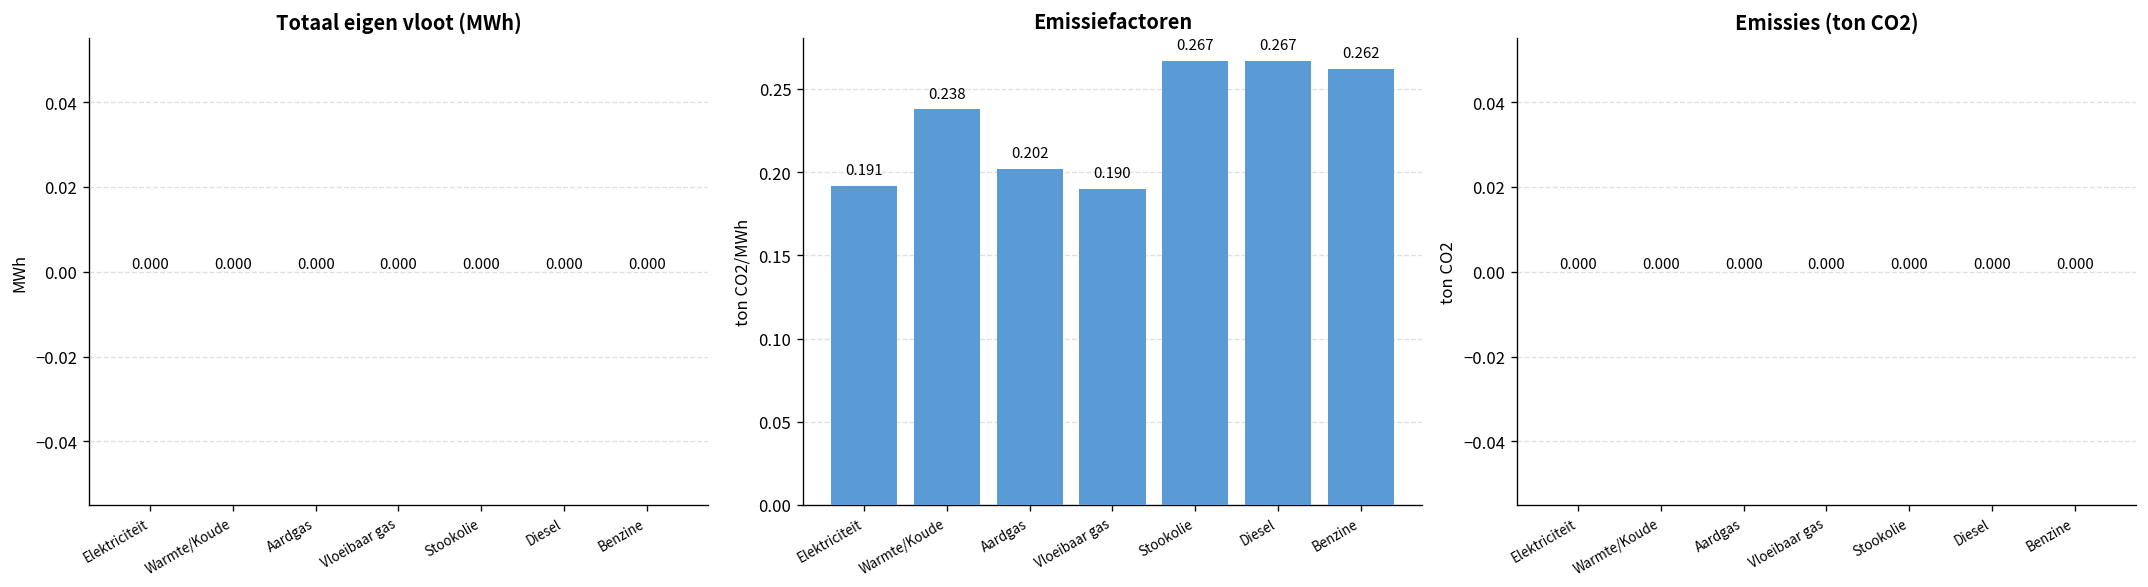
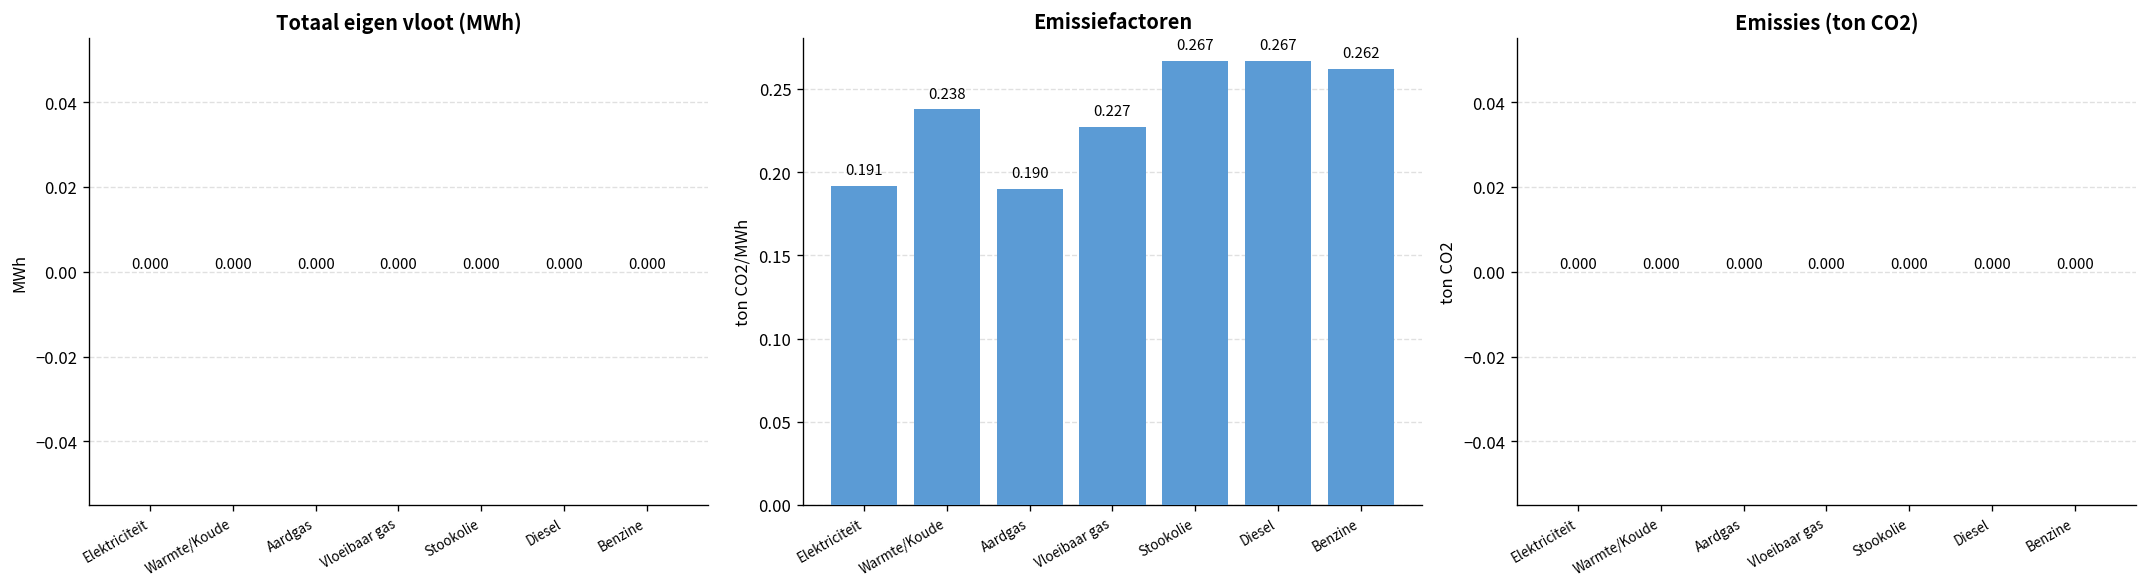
  {
    "Totaal eigen vloot (MWh)": {
      "Elektriciteit": 0.000,
      "Warmte/Koude": 0.000,
      "Aardgas": 0.000,
      "Vloeibaar gas": 0.000,
      "Stookolie": 0.000,
      "Diesel": 0.000,
      "Benzine": 0.000
    },
    "Emissiefactoren": {
      "Elektriciteit": 0.191,
      "Warmte/Koude": 0.238,
-     "Aardgas": 0.202,
-     "Vloeibaar gas": 0.190,
+     "Aardgas": 0.190,
+     "Vloeibaar gas": 0.227,
      "Stookolie": 0.267,
      "Diesel": 0.267,
      "Benzine": 0.262
    },
    "Emissies (ton CO2)": {
      "Elektriciteit": 0.000,
      "Warmte/Koude": 0.000,
      "Aardgas": 0.000,
      "Vloeibaar gas": 0.000,
      "Stookolie": 0.000,
      "Diesel": 0.000,
      "Benzine": 0.000
    }
  }
